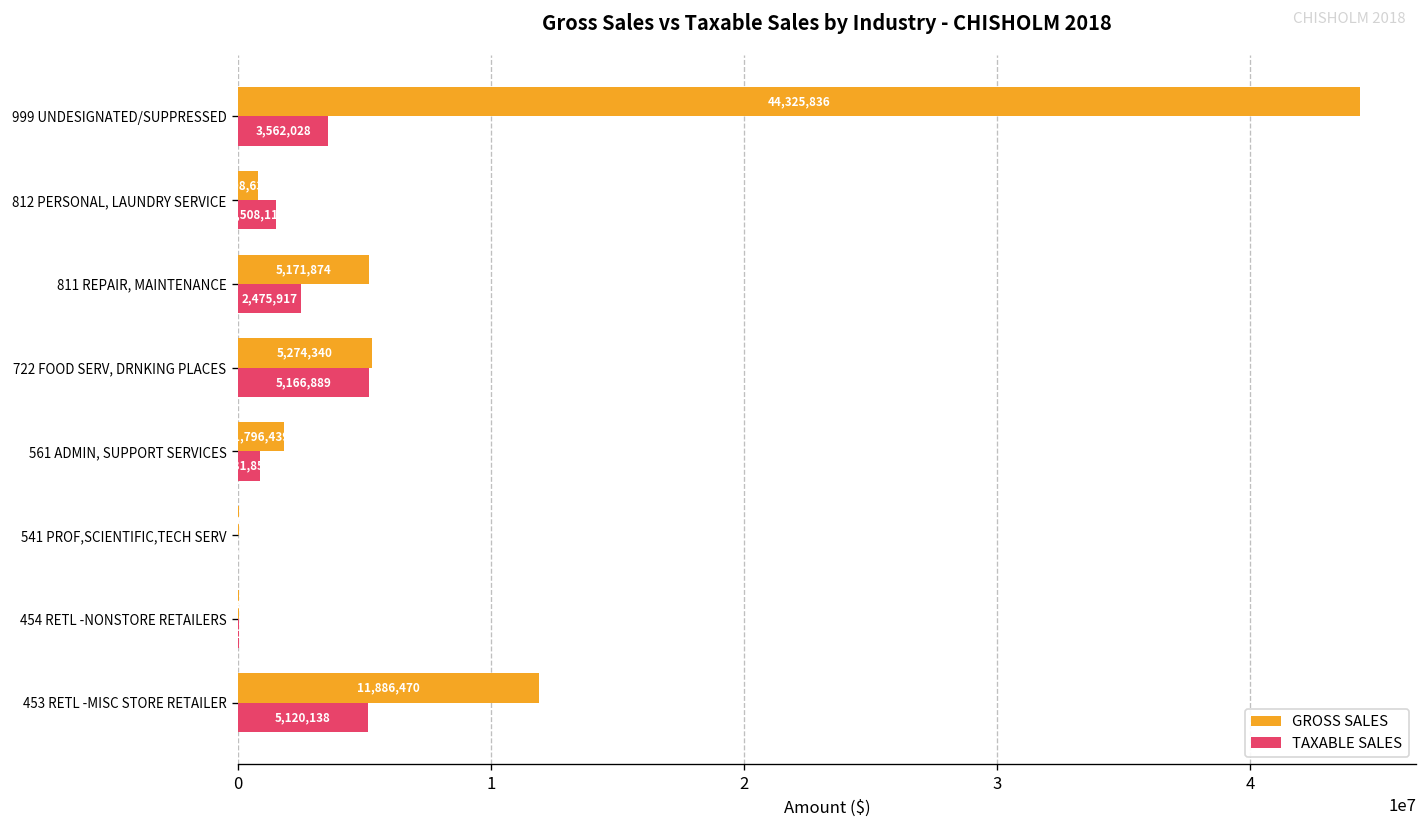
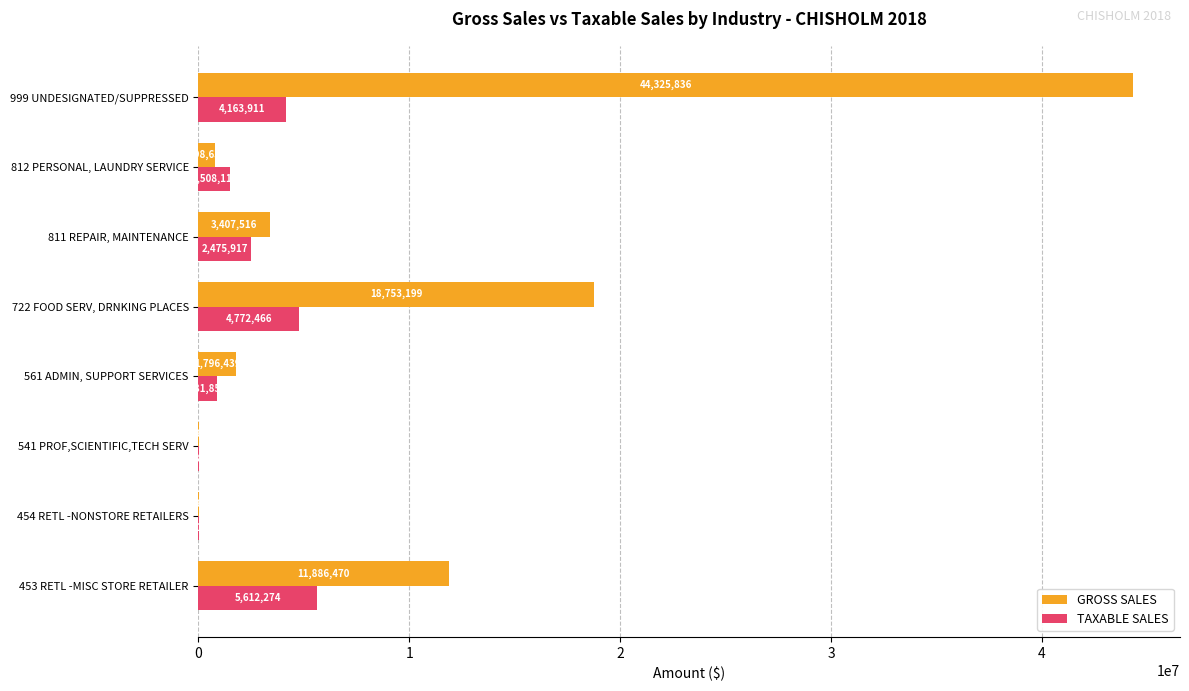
  {
    "GROSS SALES": {
      "999 UNDESIGNATED/SUPPRESSED": "44,325,836",
-     "811 REPAIR, MAINTENANCE": "5,171,874",
-     "722 FOOD SERV, DRNKING PLACES": "5,274,340",
+     "811 REPAIR, MAINTENANCE": "3,407,516",
+     "722 FOOD SERV, DRNKING PLACES": "18,753,199",
      "561 ADMIN, SUPPORT SERVICES": "1,796,439",
      "453 RETL -MISC STORE RETAILER": "11,886,470"
    },
    "TAXABLE SALES": {
-     "999 UNDESIGNATED/SUPPRESSED": "3,562,028",
+     "999 UNDESIGNATED/SUPPRESSED": "4,163,911",
      "812 PERSONAL, LAUNDRY SERVICE": "1,508,113",
      "811 REPAIR, MAINTENANCE": "2,475,917",
-     "722 FOOD SERV, DRNKING PLACES": "5,166,889",
-     "453 RETL -MISC STORE RETAILER": "5,120,138"
+     "722 FOOD SERV, DRNKING PLACES": "4,772,466",
+     "453 RETL -MISC STORE RETAILER": "5,612,274"
    }
  }
